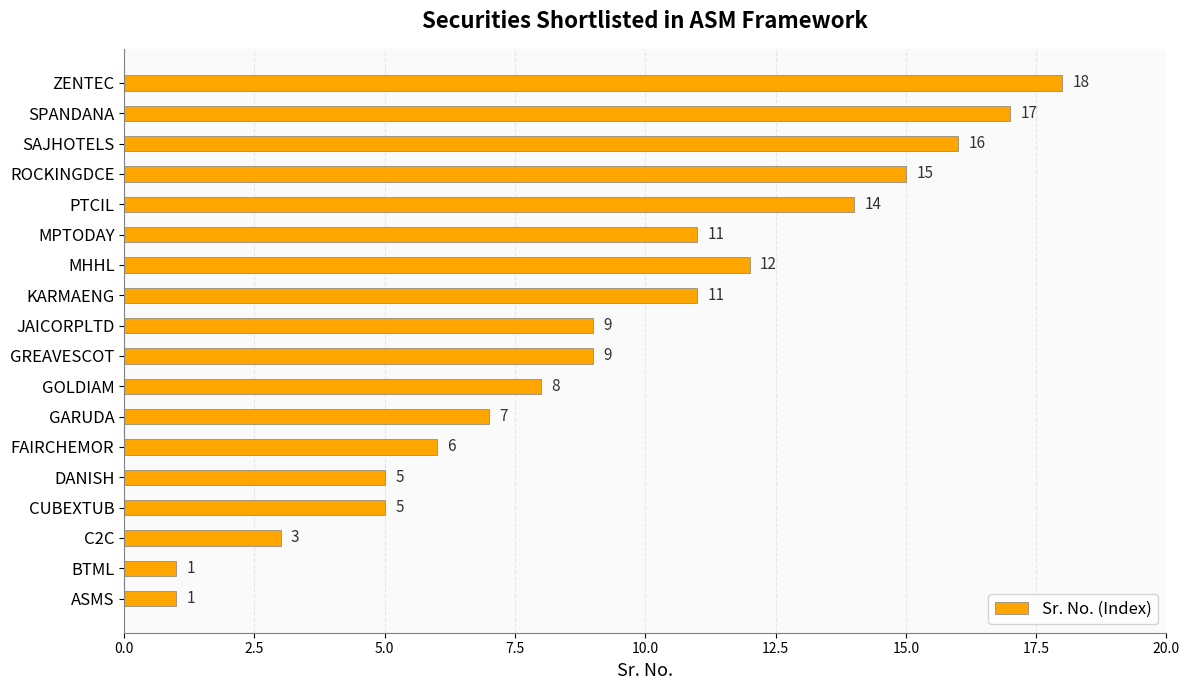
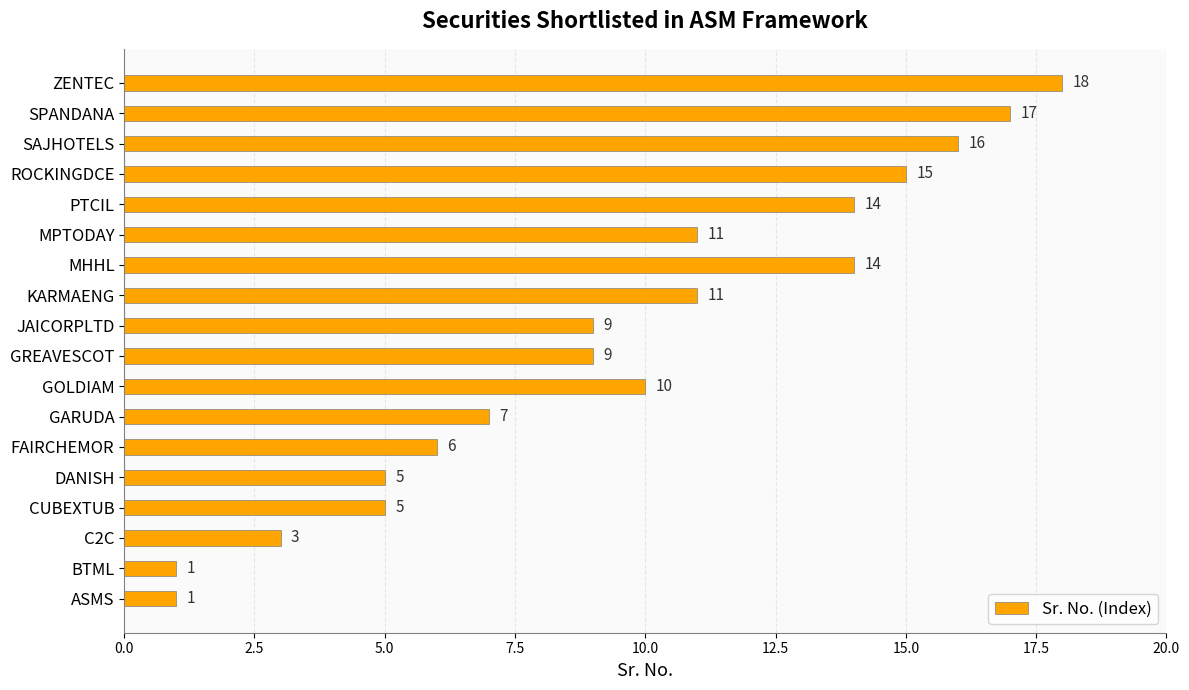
  {
    "ZENTEC": 18,
    "SPANDANA": 17,
    "SAJHOTELS": 16,
    "ROCKINGDCE": 15,
    "PTCIL": 14,
    "MPTODAY": 11,
-   "MHHL": 12,
+   "MHHL": 14,
    "KARMAENG": 11,
    "JAICORPLTD": 9,
    "GREAVESCOT": 9,
-   "GOLDIAM": 8,
+   "GOLDIAM": 10,
    "GARUDA": 7,
    "FAIRCHEMOR": 6,
    "DANISH": 5,
    "CUBEXTUB": 5,
    "C2C": 3,
    "BTML": 1,
    "ASMS": 1
  }
